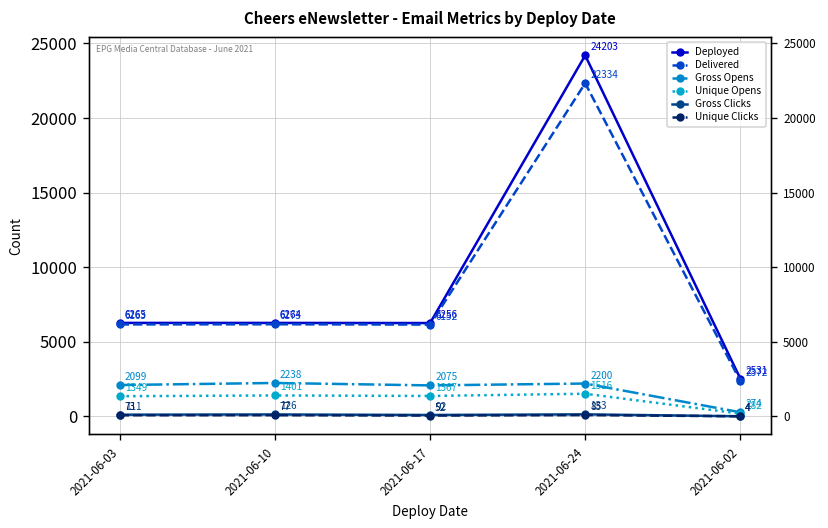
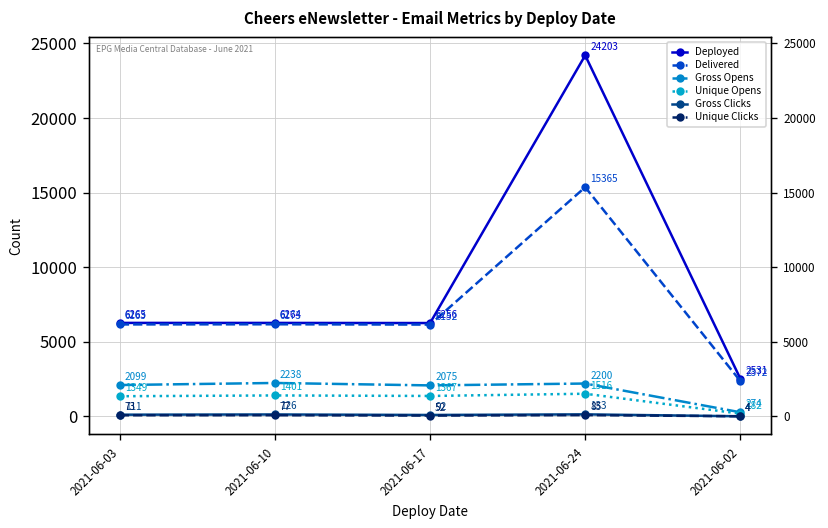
  {
    "Deployed": {
      "2021-06-24": 24203
    },
    "Delivered": {
-     "2021-06-24": 22334
+     "2021-06-24": 15365
    }
  }
